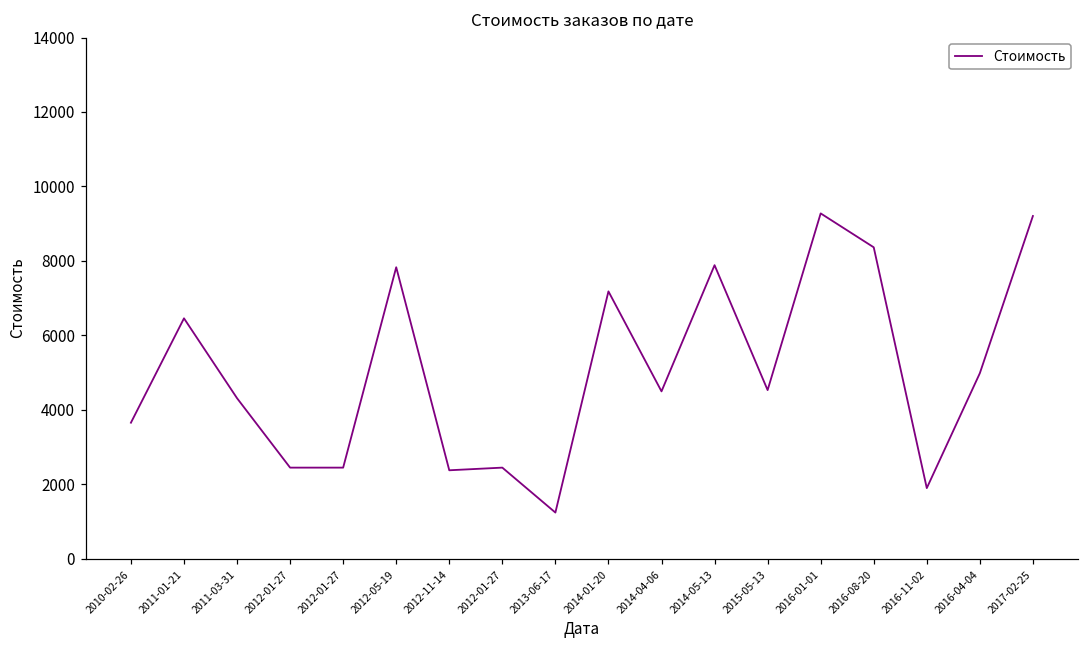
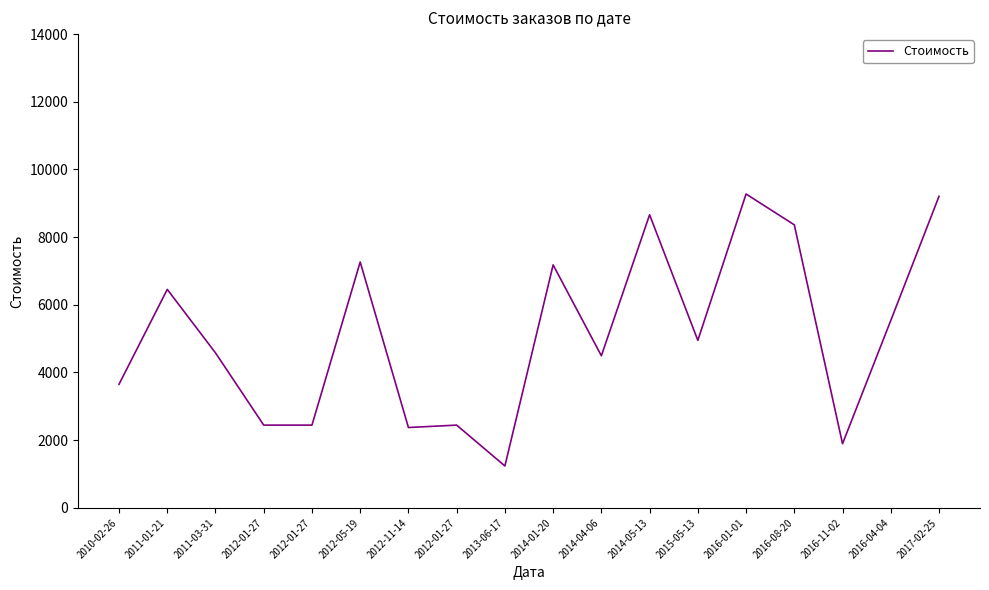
  {
    "2010-02-26": 3700,
    "2011-01-21": 6500,
-   "2011-03-31": 4300,
-   "2012-05-19": 7800,
+   "2011-03-31": 4600,
+   "2012-05-19": 7300,
    "2012-11-14": 2400,
    "2013-06-17": 1200,
    "2014-01-20": 7200,
    "2014-04-06": 4500,
-   "2014-05-13": 7900,
-   "2015-05-13": 4500,
+   "2014-05-13": 8700,
+   "2015-05-13": 5000,
    "2016-01-01": 9300,
    "2016-08-20": 8400,
    "2016-11-02": 1900,
-   "2016-04-04": 5000,
+   "2016-04-04": 5500,
    "2017-02-25": 9200
  }
